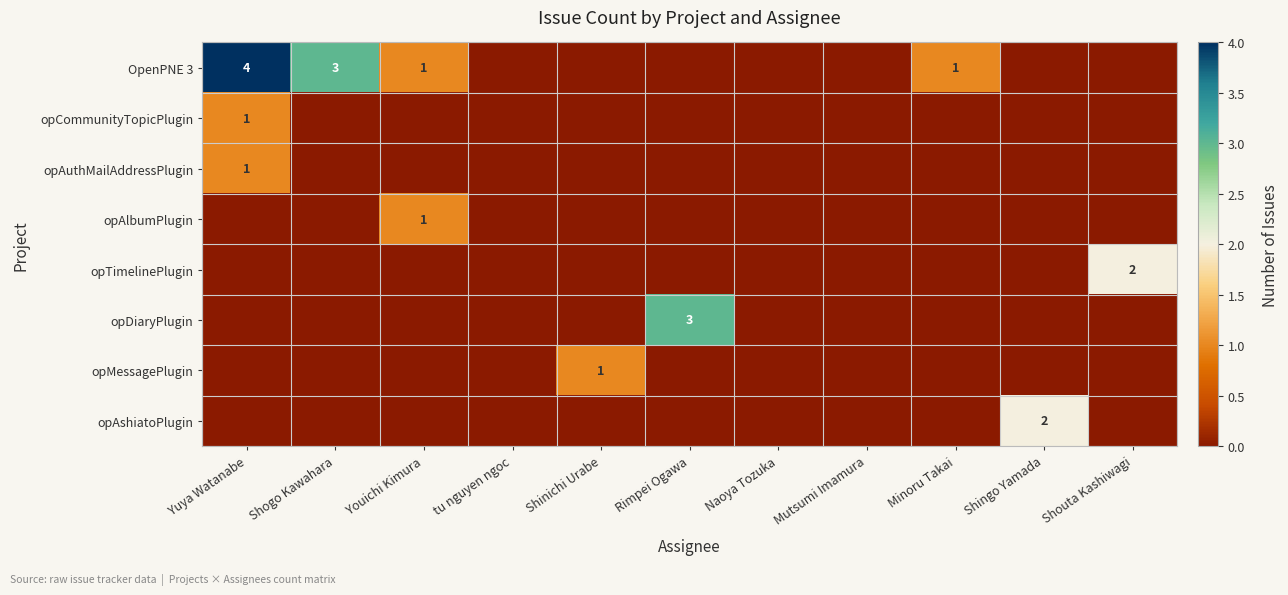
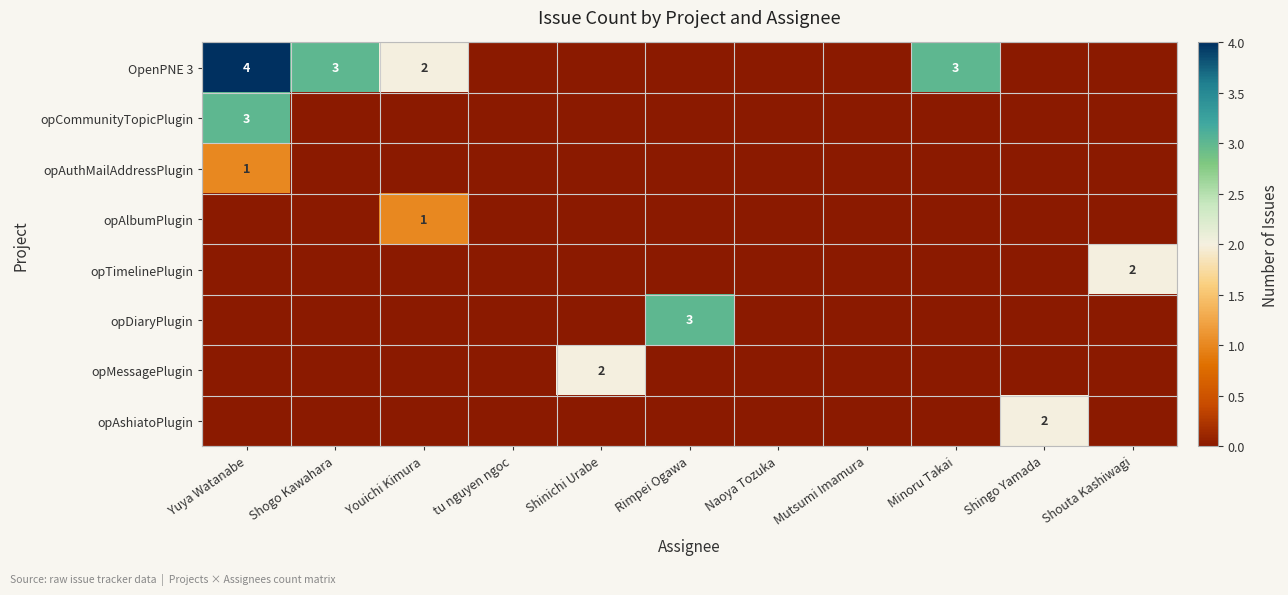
  {
    "OpenPNE 3": {
      "Yuya Watanabe": 4,
      "Shogo Kawahara": 3,
-     "Youichi Kimura": 1,
-     "Minoru Takai": 1
+     "Youichi Kimura": 2,
+     "Minoru Takai": 3
    },
    "opCommunityTopicPlugin": {
-     "Yuya Watanabe": 1
+     "Yuya Watanabe": 3
    },
    "opAuthMailAddressPlugin": {
      "Yuya Watanabe": 1
    },
    "opAlbumPlugin": {
      "Youichi Kimura": 1
    },
    "opTimelinePlugin": {
      "Shouta Kashiwagi": 2
    },
    "opDiaryPlugin": {
      "Rimpei Ogawa": 3
    },
    "opMessagePlugin": {
-     "Shinichi Urabe": 1
+     "Shinichi Urabe": 2
    },
    "opAshiatoPlugin": {
      "Shingo Yamada": 2
    }
  }
